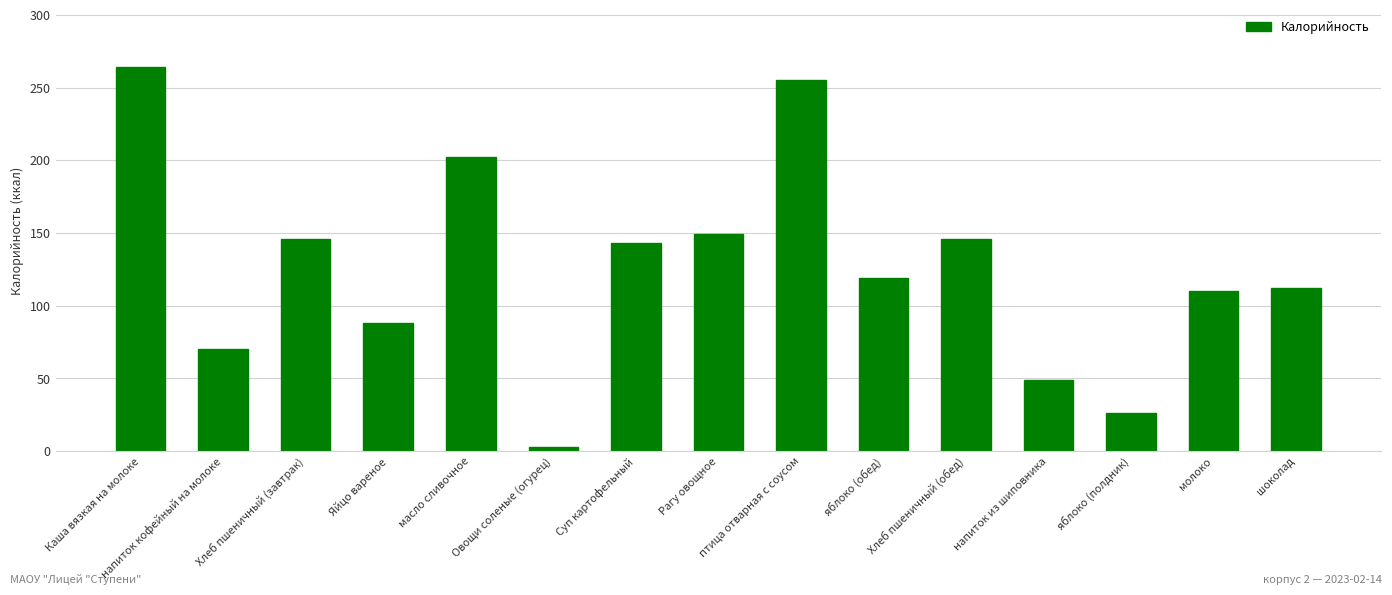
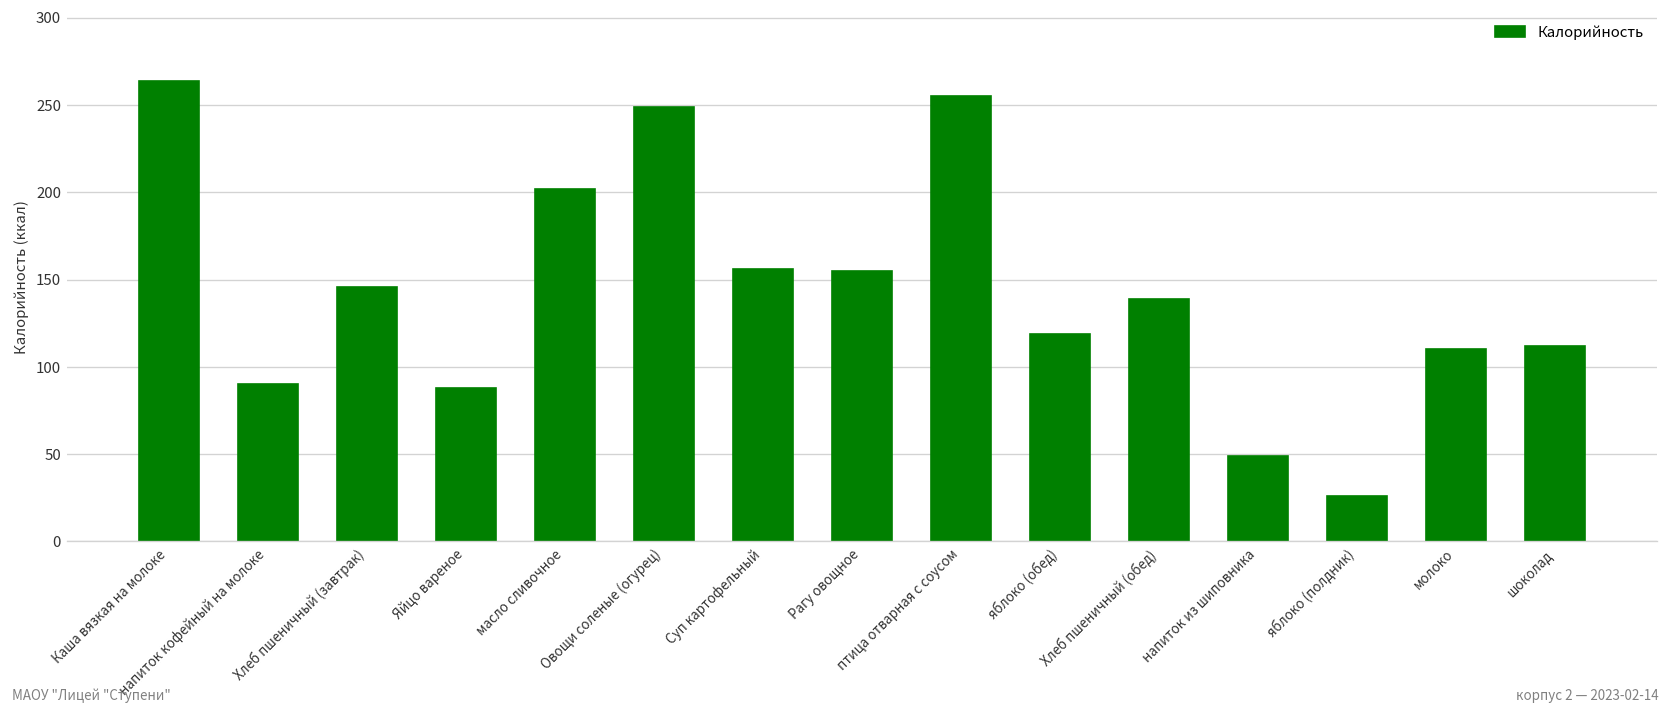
  {
    "Каша вязкая на молоке": 264,
-   "напиток кофейный на молоке": 70,
+   "напиток кофейный на молоке": 90,
    "Хлеб пшеничный (завтрак)": 146,
    "Яйцо вареное": 88,
    "масло сливочное": 202,
-   "Овощи соленые (огурец)": 3,
-   "Суп картофельный": 143,
-   "Рагу овощное": 149,
+   "Овощи соленые (огурец)": 249,
+   "Суп картофельный": 156,
+   "Рагу овощное": 155,
    "птица отварная с соусом": 255,
    "яблоко (обед)": 119,
-   "Хлеб пшеничный (обед)": 146,
+   "Хлеб пшеничный (обед)": 139,
    "напиток из шиповника": 49,
    "яблоко (полдник)": 26,
    "молоко": 110,
    "шоколад": 112
  }
